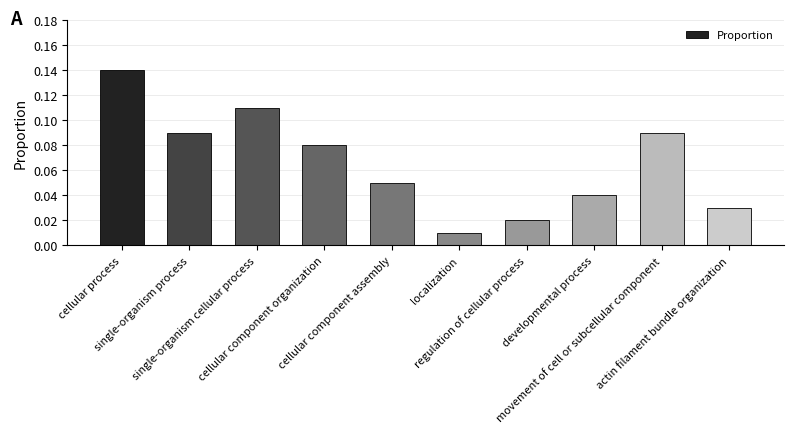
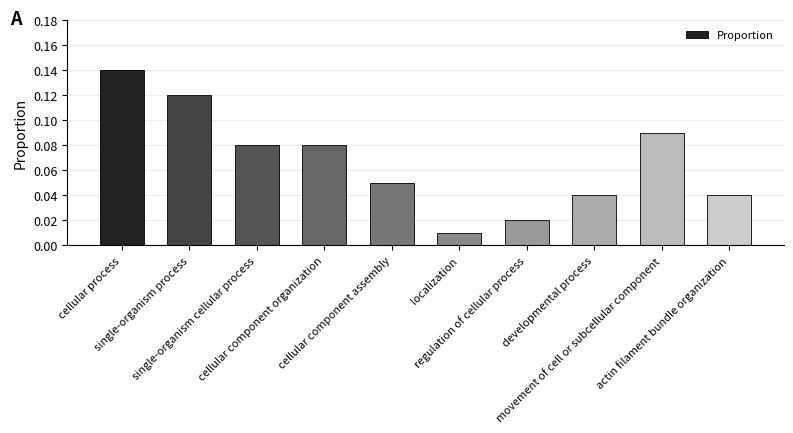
  {
    "cellular process": 0.14,
-   "single-organism process": 0.09,
-   "single-organism cellular process": 0.11,
+   "single-organism process": 0.12,
+   "single-organism cellular process": 0.08,
    "cellular component organization": 0.08,
    "cellular component assembly": 0.05,
    "localization": 0.01,
    "regulation of cellular process": 0.02,
    "developmental process": 0.04,
    "movement of cell or subcellular component": 0.09,
-   "actin filament bundle organization": 0.03
+   "actin filament bundle organization": 0.04
  }
